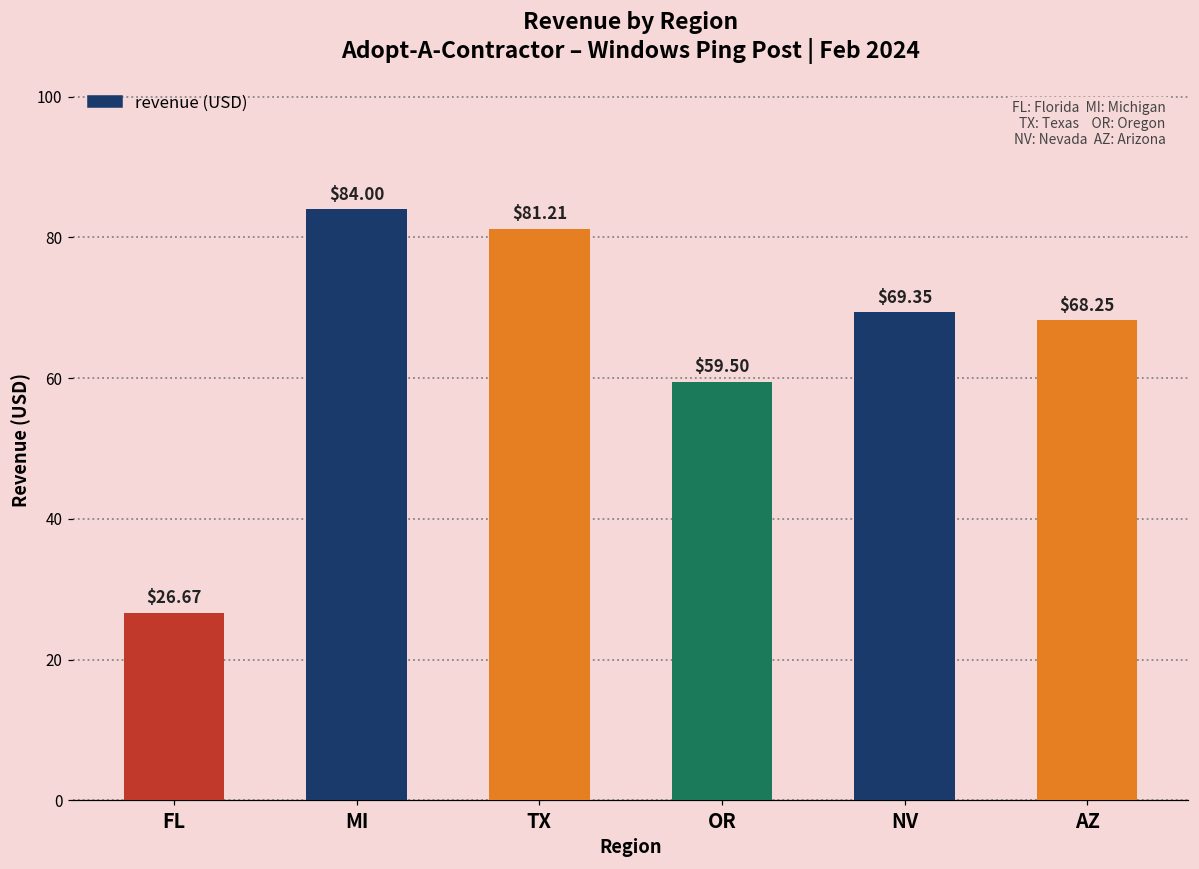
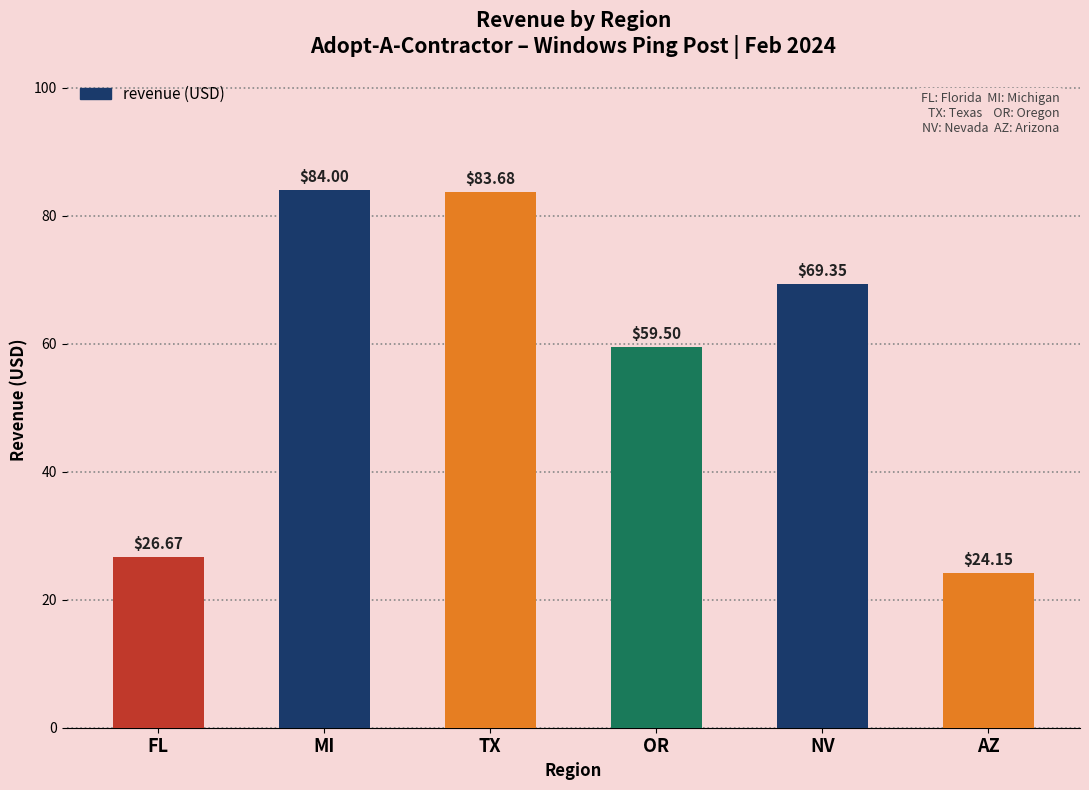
  {
    "FL": "$26.67",
    "MI": "$84.00",
-   "TX": "$81.21",
+   "TX": "$83.68",
    "OR": "$59.50",
    "NV": "$69.35",
-   "AZ": "$68.25"
+   "AZ": "$24.15"
  }
